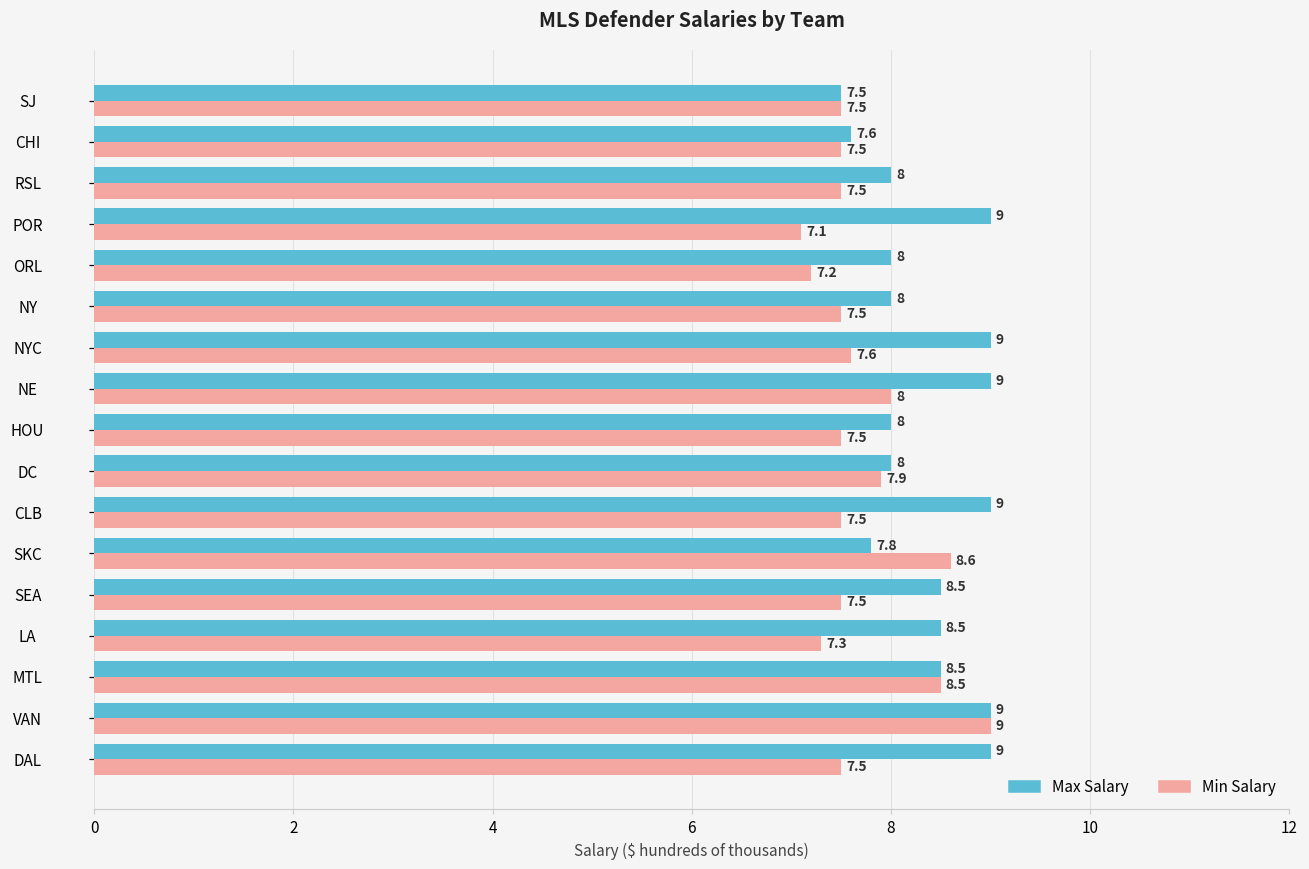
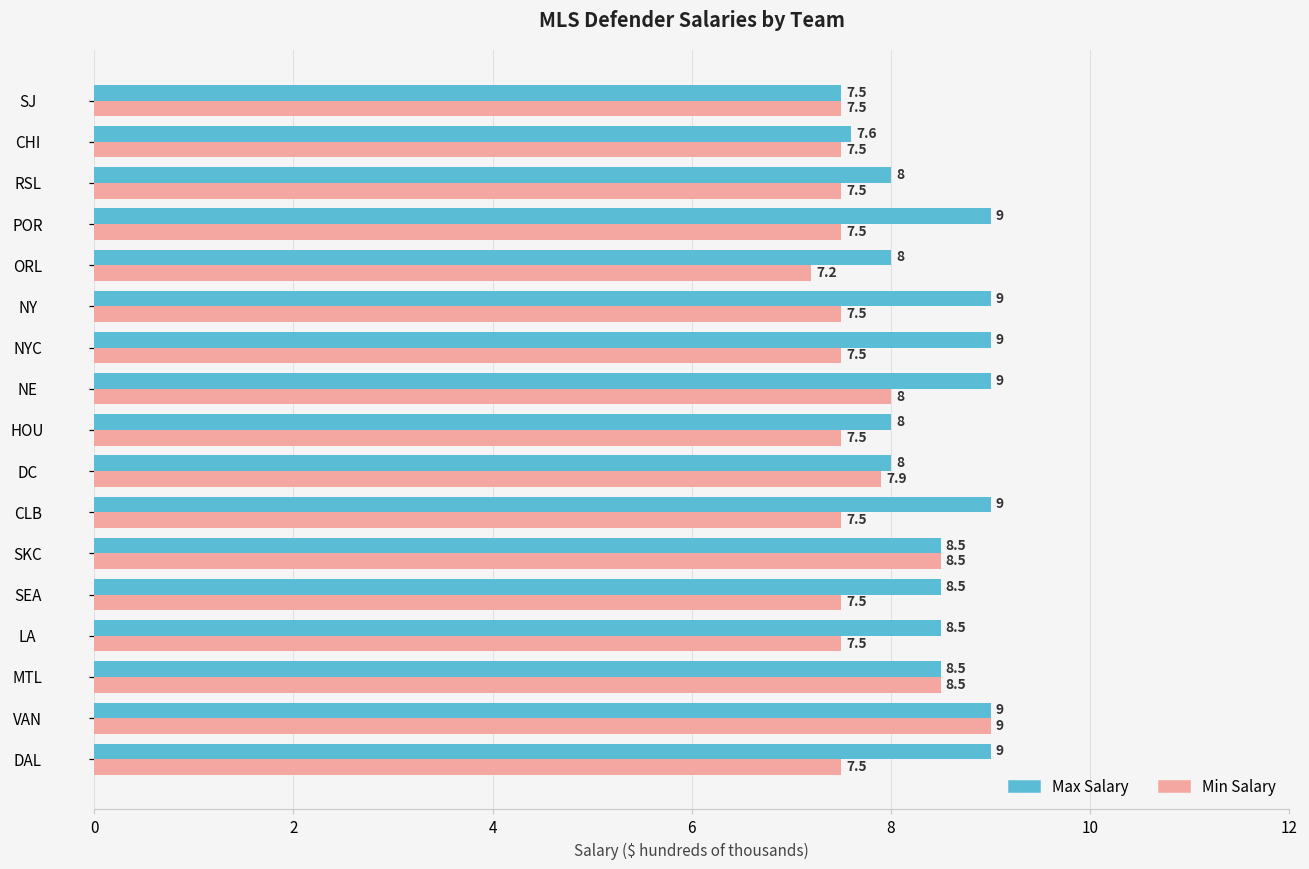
  {
    "Max Salary": {
      "SJ": 7.5,
      "CHI": 7.6,
      "RSL": 8,
      "POR": 9,
      "ORL": 8,
-     "NY": 8,
+     "NY": 9,
      "NYC": 9,
      "NE": 9,
      "HOU": 8,
      "DC": 8,
      "CLB": 9,
-     "SKC": 7.8,
+     "SKC": 8.5,
      "SEA": 8.5,
      "LA": 8.5,
      "MTL": 8.5,
      "VAN": 9,
      "DAL": 9
    },
    "Min Salary": {
      "SJ": 7.5,
      "CHI": 7.5,
      "RSL": 7.5,
-     "POR": 7.1,
+     "POR": 7.5,
      "ORL": 7.2,
      "NY": 7.5,
-     "NYC": 7.6,
+     "NYC": 7.5,
      "NE": 8,
      "HOU": 7.5,
      "DC": 7.9,
      "CLB": 7.5,
-     "SKC": 8.6,
+     "SKC": 8.5,
      "SEA": 7.5,
-     "LA": 7.3,
+     "LA": 7.5,
      "MTL": 8.5,
      "VAN": 9,
      "DAL": 7.5
    }
  }
